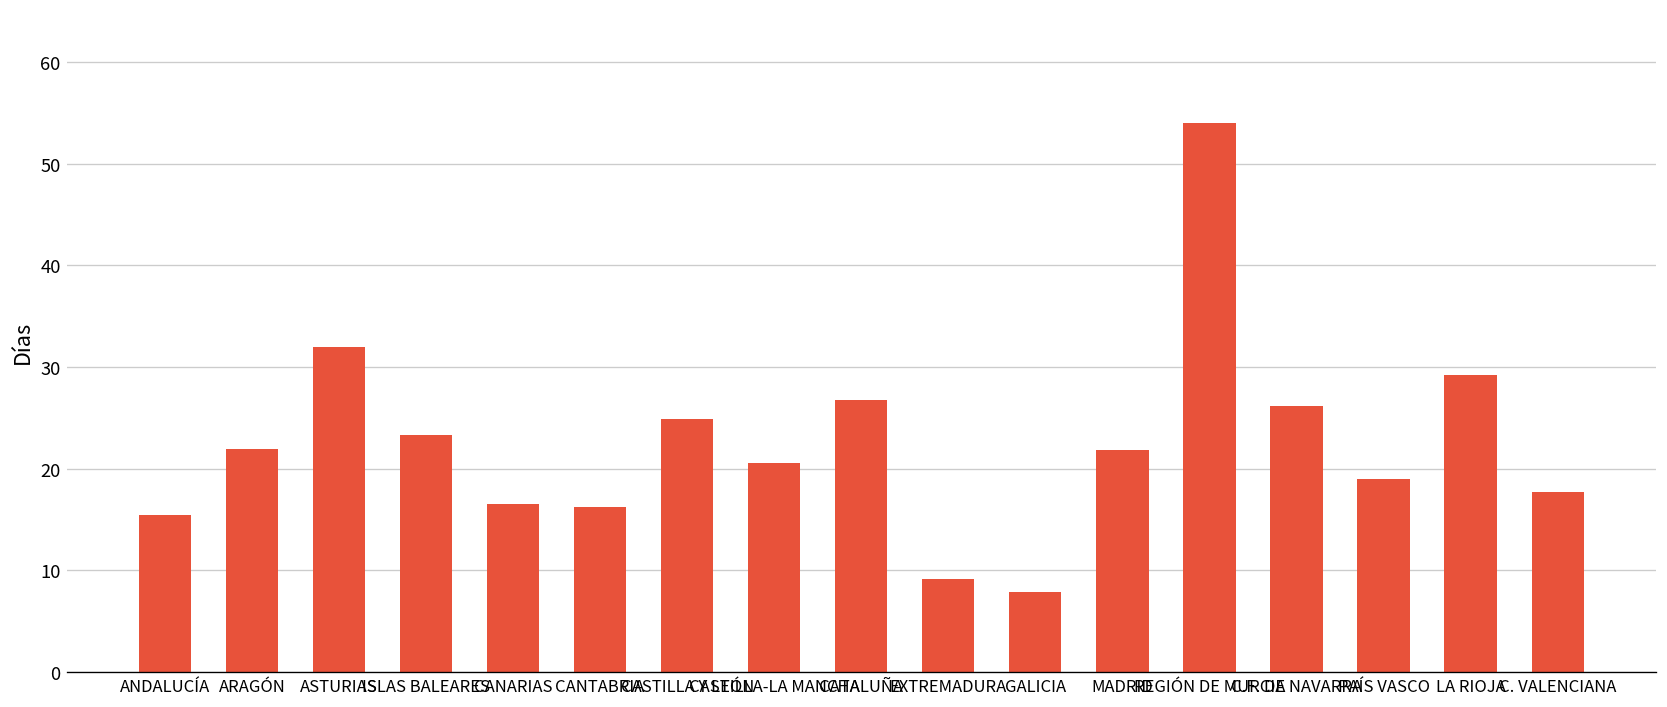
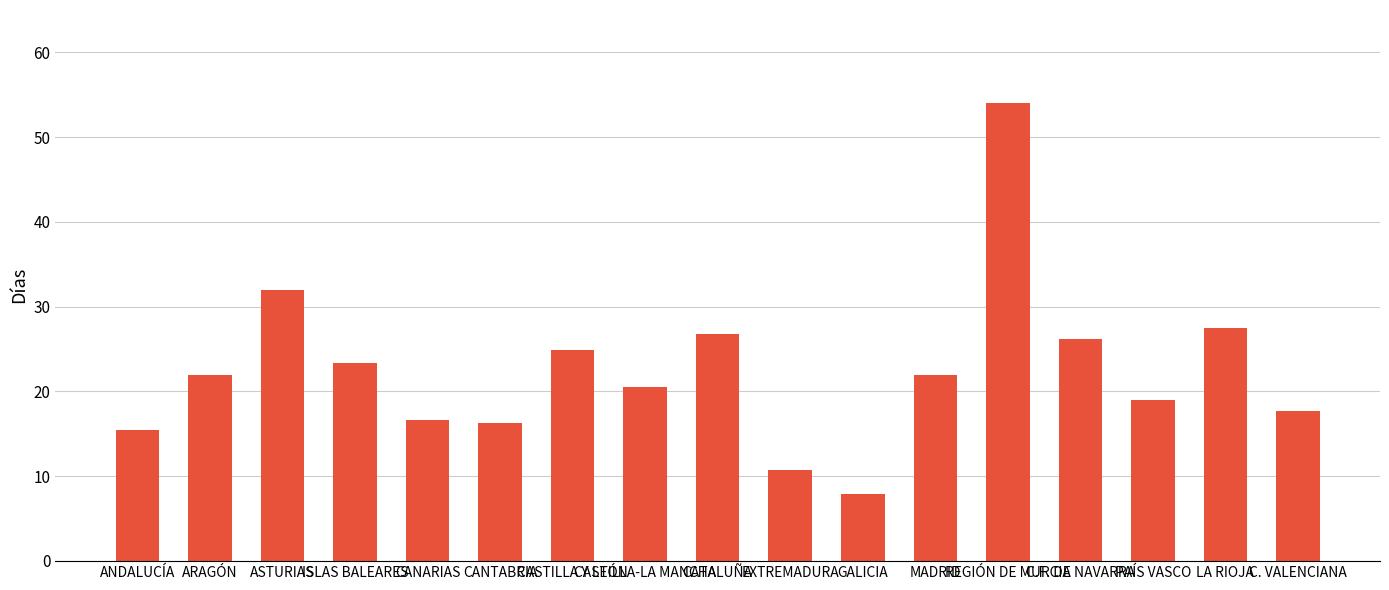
  {
    "ANDALUCÍA": 15,
    "ARAGÓN": 22,
    "ISLAS BALEARES": 23,
-   "EXTREMADURA": 9,
+   "EXTREMADURA": 11,
    "GALICIA": 8,
-   "LA RIOJA": 29,
+   "LA RIOJA": 27,
    "C. VALENCIANA": 18
  }
